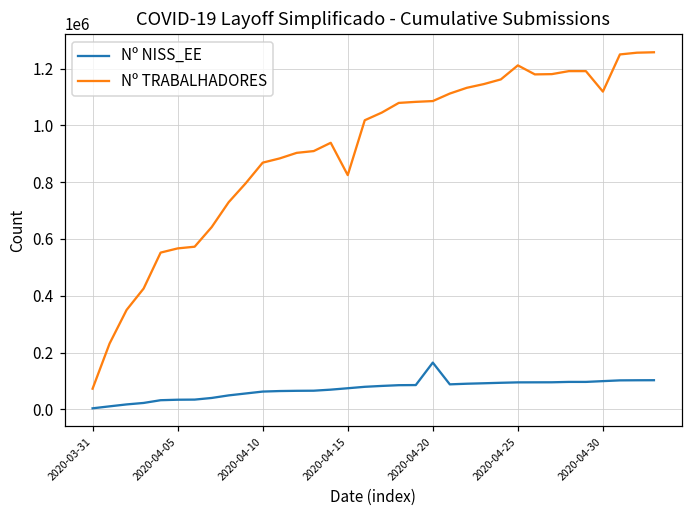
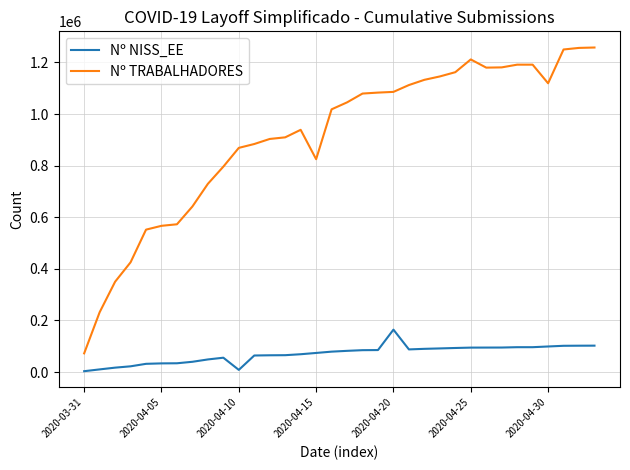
  {
    "Nº NISS_EE": {
      "2020-03-31": 0,
      "2020-04-05": 30000,
-     "2020-04-10": 60000,
+     "2020-04-10": 10000,
      "2020-04-15": 70000,
      "2020-04-20": 160000,
      "2020-04-25": 90000,
      "2020-04-30": 100000
    },
    "Nº TRABALHADORES": {
      "2020-03-31": 70000,
      "2020-04-05": 570000,
      "2020-04-10": 870000,
      "2020-04-15": 820000,
      "2020-04-20": 1090000,
      "2020-04-25": 1210000,
      "2020-04-30": 1120000
    }
  }
